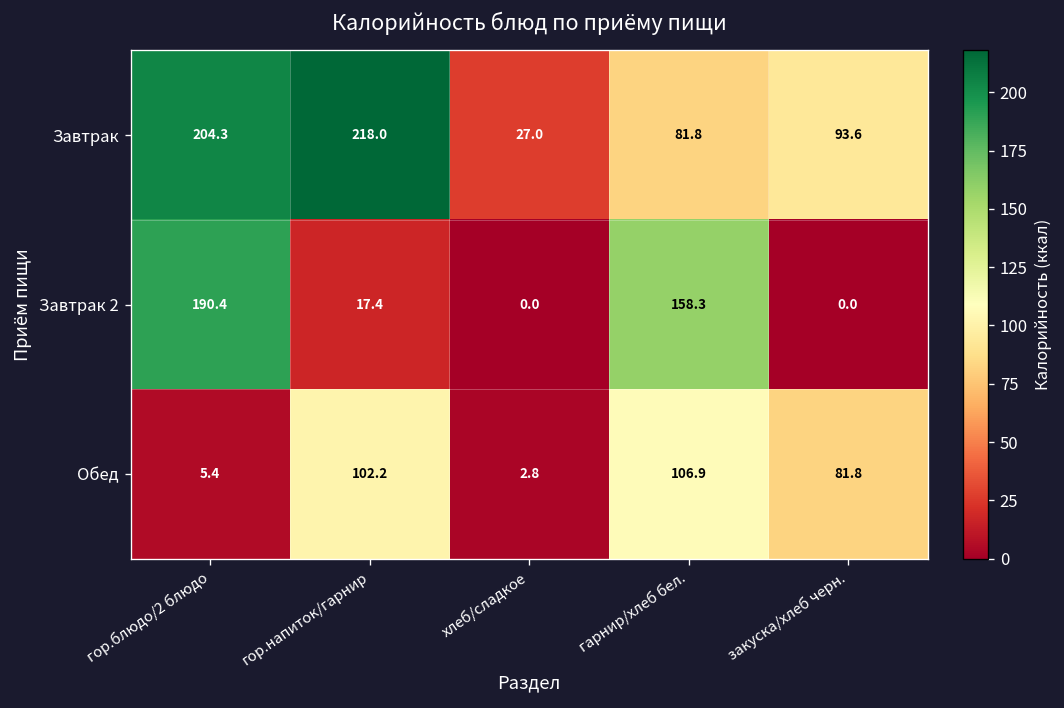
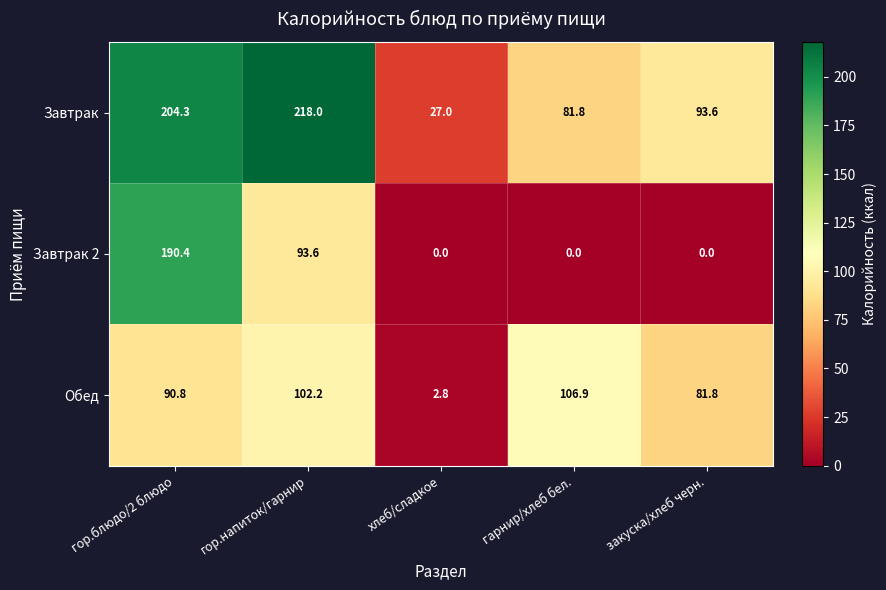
  {
    "Завтрак": {
      "гор.блюдо/2 блюдо": 204.3,
      "гор.напиток/гарнир": 218.0,
      "хлеб/сладкое": 27.0,
      "гарнир/хлеб бел.": 81.8,
      "закуска/хлеб черн.": 93.6
    },
    "Завтрак 2": {
      "гор.блюдо/2 блюдо": 190.4,
-     "гор.напиток/гарнир": 17.4,
+     "гор.напиток/гарнир": 93.6,
      "хлеб/сладкое": 0.0,
-     "гарнир/хлеб бел.": 158.3,
+     "гарнир/хлеб бел.": 0.0,
      "закуска/хлеб черн.": 0.0
    },
    "Обед": {
-     "гор.блюдо/2 блюдо": 5.4,
+     "гор.блюдо/2 блюдо": 90.8,
      "гор.напиток/гарнир": 102.2,
      "хлеб/сладкое": 2.8,
      "гарнир/хлеб бел.": 106.9,
      "закуска/хлеб черн.": 81.8
    }
  }
